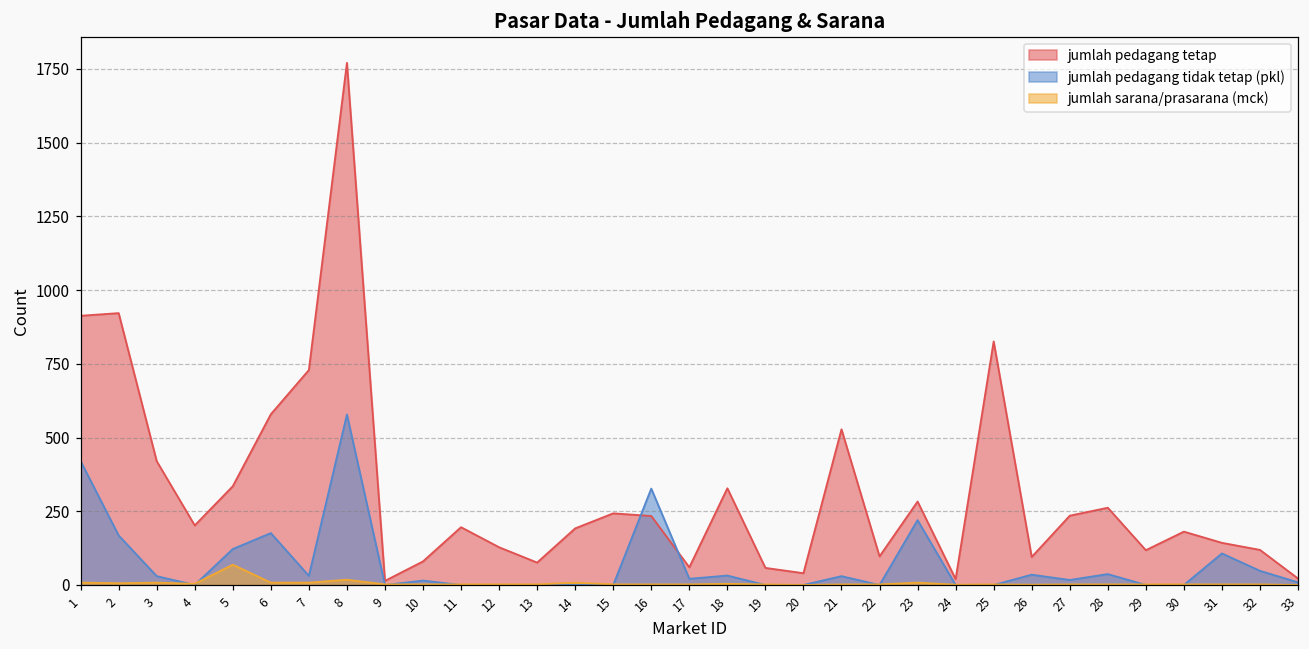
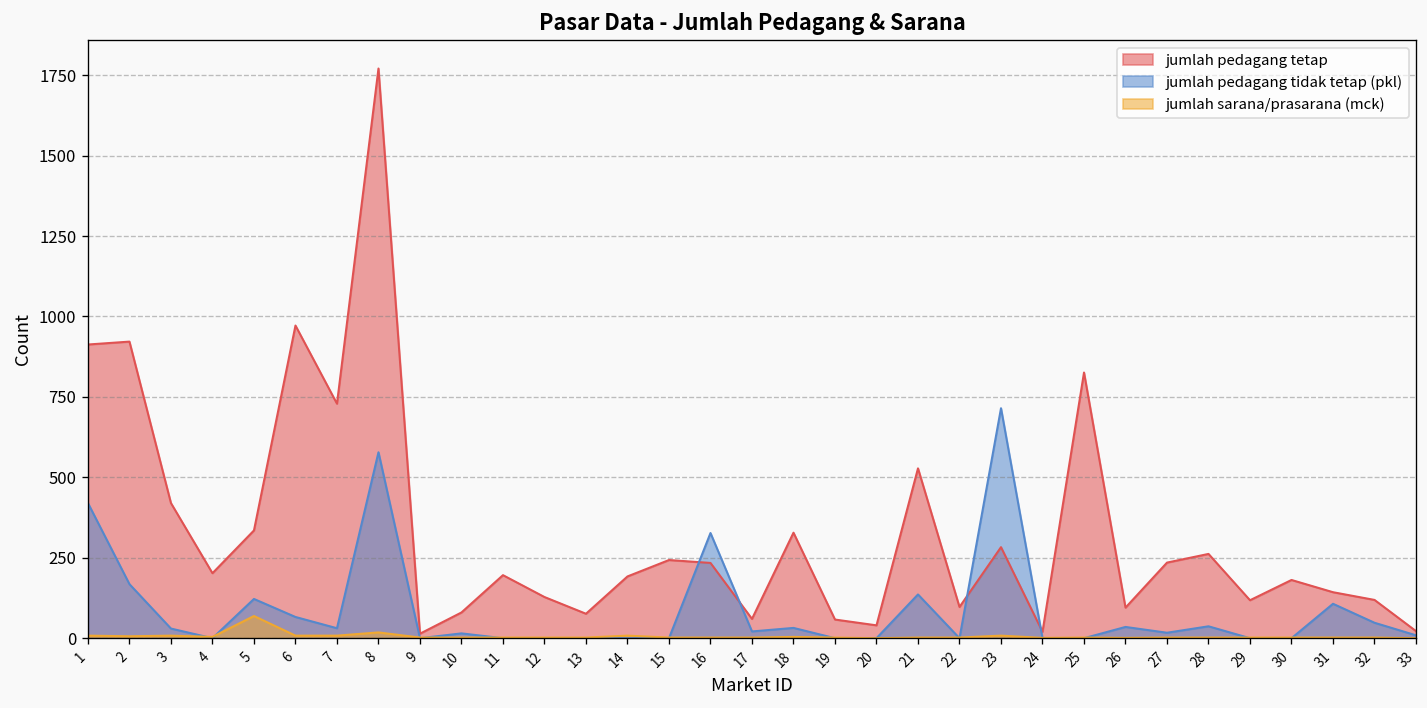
  {
    "jumlah pedagang tetap": {
      "1": 910,
      "2": 920,
      "3": 420,
      "4": 200,
      "5": 340,
-     "6": 580,
+     "6": 970,
      "7": 730,
      "8": 1770,
      "9": 10,
      "10": 80,
      "11": 200,
      "12": 130,
      "13": 80,
      "14": 190,
      "15": 240,
      "16": 230,
      "17": 60,
      "18": 330,
      "19": 60,
      "20": 40,
      "21": 530,
      "22": 100,
      "23": 280,
      "24": 20,
      "25": 830,
      "26": 100,
      "27": 240,
      "28": 260,
      "29": 120,
      "30": 180,
      "31": 140,
      "32": 120,
      "33": 20
    },
    "jumlah pedagang tidak tetap (pkl)": {
      "1": 420,
      "2": 170,
      "3": 30,
      "5": 120,
-     "6": 180,
+     "6": 70,
      "7": 30,
      "8": 580,
      "10": 20,
      "16": 330,
      "17": 20,
      "18": 30,
-     "21": 30,
-     "23": 220,
+     "21": 140,
+     "23": 720,
      "26": 40,
      "27": 20,
      "28": 40,
      "31": 110,
      "32": 50
    },
    "jumlah sarana/prasarana (mck)": {
      "1": 10,
      "2": 10,
      "3": 10,
      "5": 70,
      "6": 10,
      "7": 10,
      "8": 20,
      "10": 0,
      "16": 0,
      "17": 0,
      "18": 0,
      "21": 0,
      "23": 10,
      "26": 0,
      "27": 0,
      "28": 0,
      "31": 0,
      "32": 0
    }
  }
